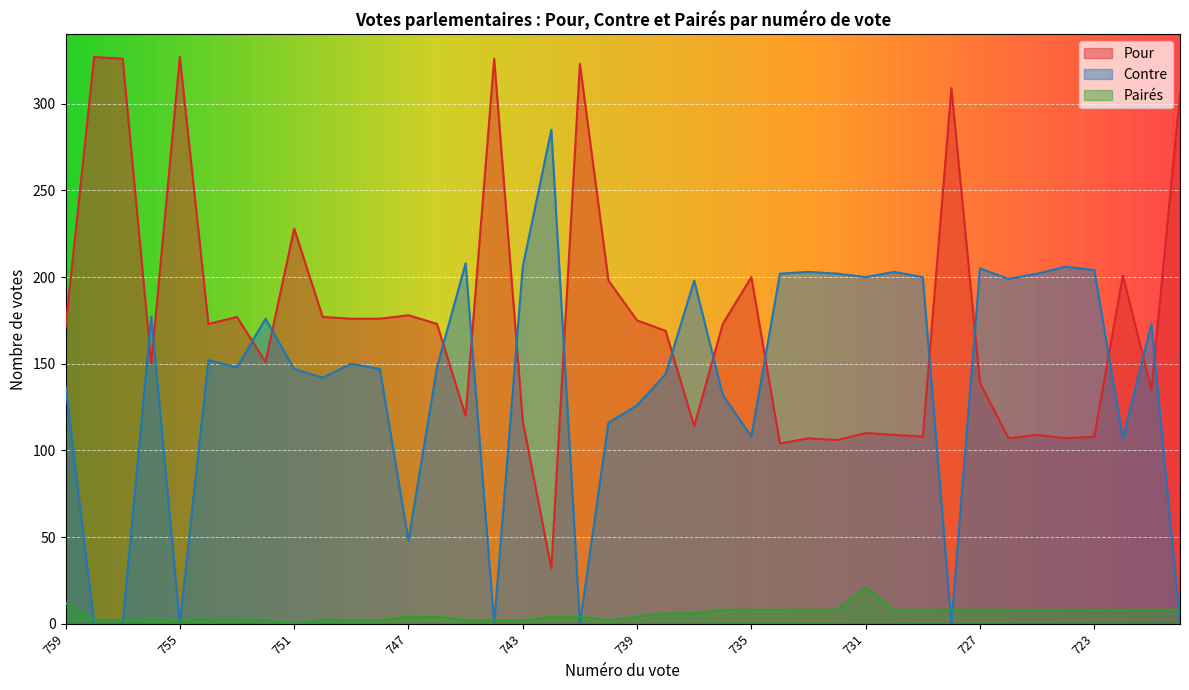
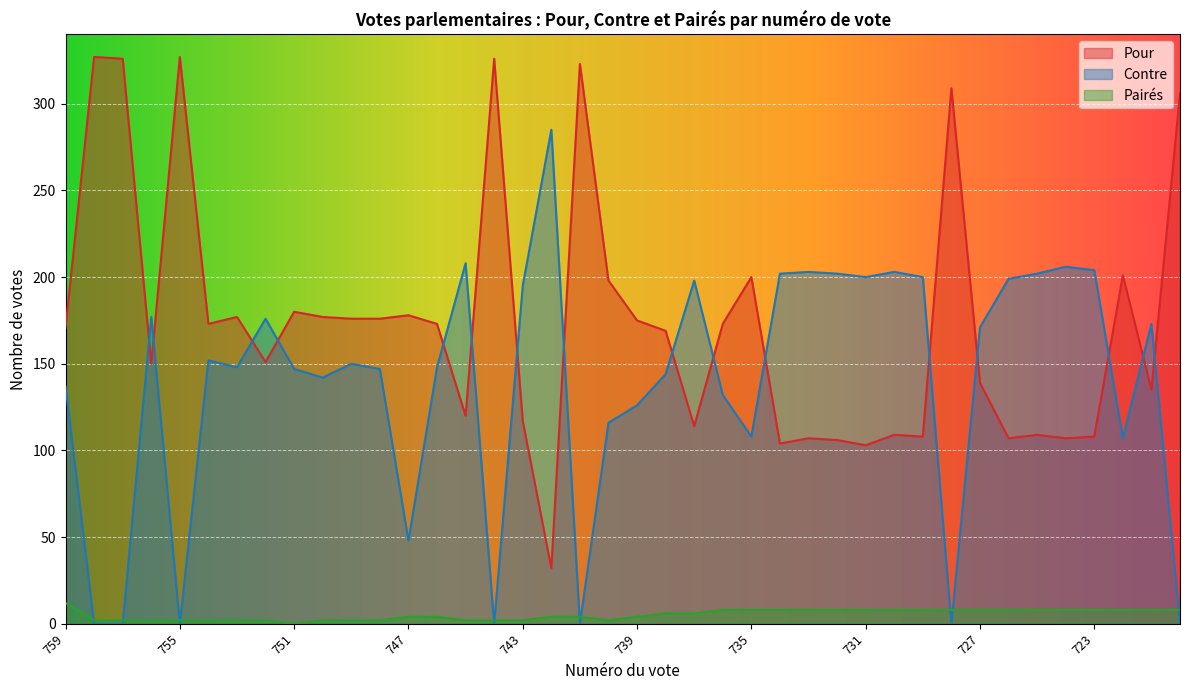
  {
    "Pour": {
      "759": 171,
      "755": 327,
-     "751": 228,
+     "751": 180,
      "747": 178,
      "743": 117,
      "739": 175,
      "735": 200,
-     "731": 110,
+     "731": 103,
      "727": 139,
      "723": 108
    },
    "Contre": {
      "759": 137,
      "755": 0,
      "751": 147,
      "747": 48,
-     "743": 206,
+     "743": 195,
      "739": 126,
      "735": 108,
      "731": 200,
-     "727": 205,
+     "727": 171,
      "723": 204
    },
    "Pairés": {
      "759": 12,
      "755": 2,
      "751": 0,
      "747": 4,
      "743": 2,
      "739": 4,
      "735": 8,
-     "731": 21,
+     "731": 8,
      "727": 8,
      "723": 8
    }
  }
